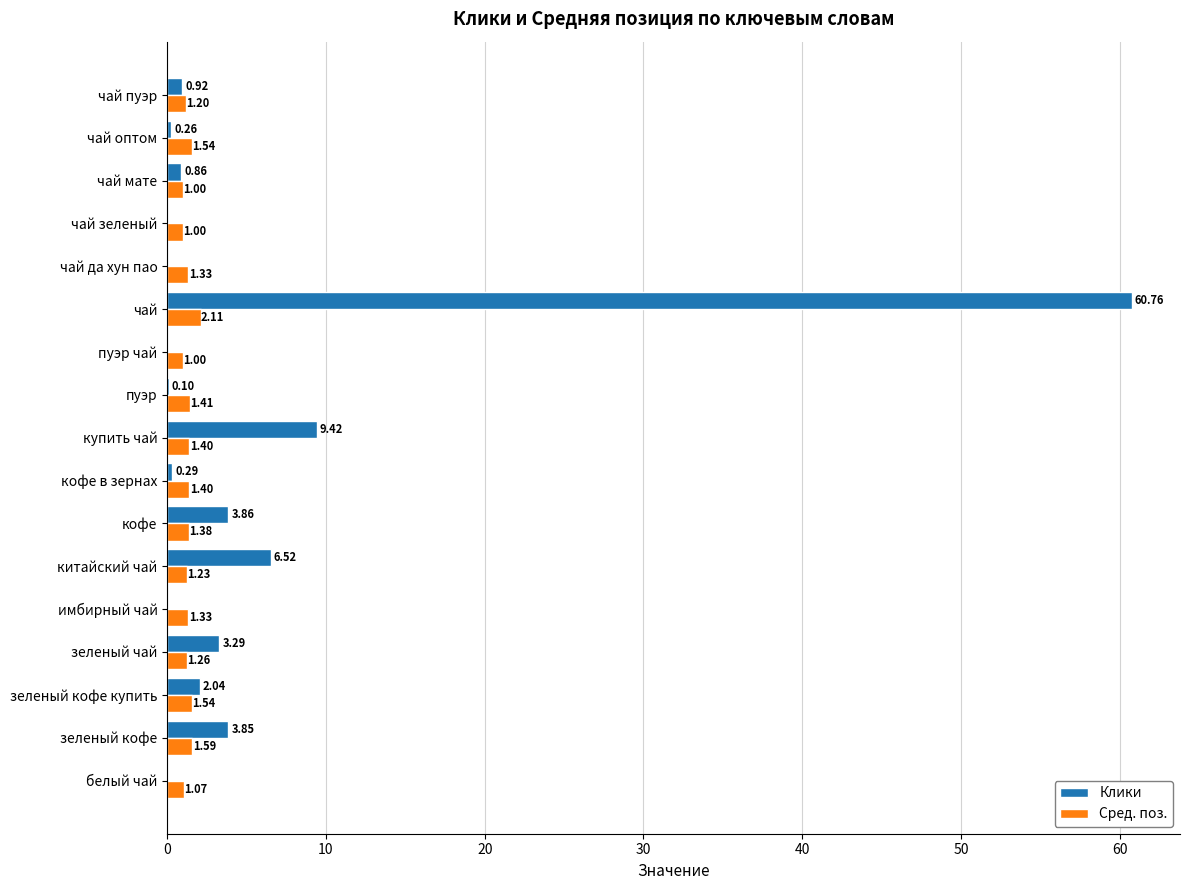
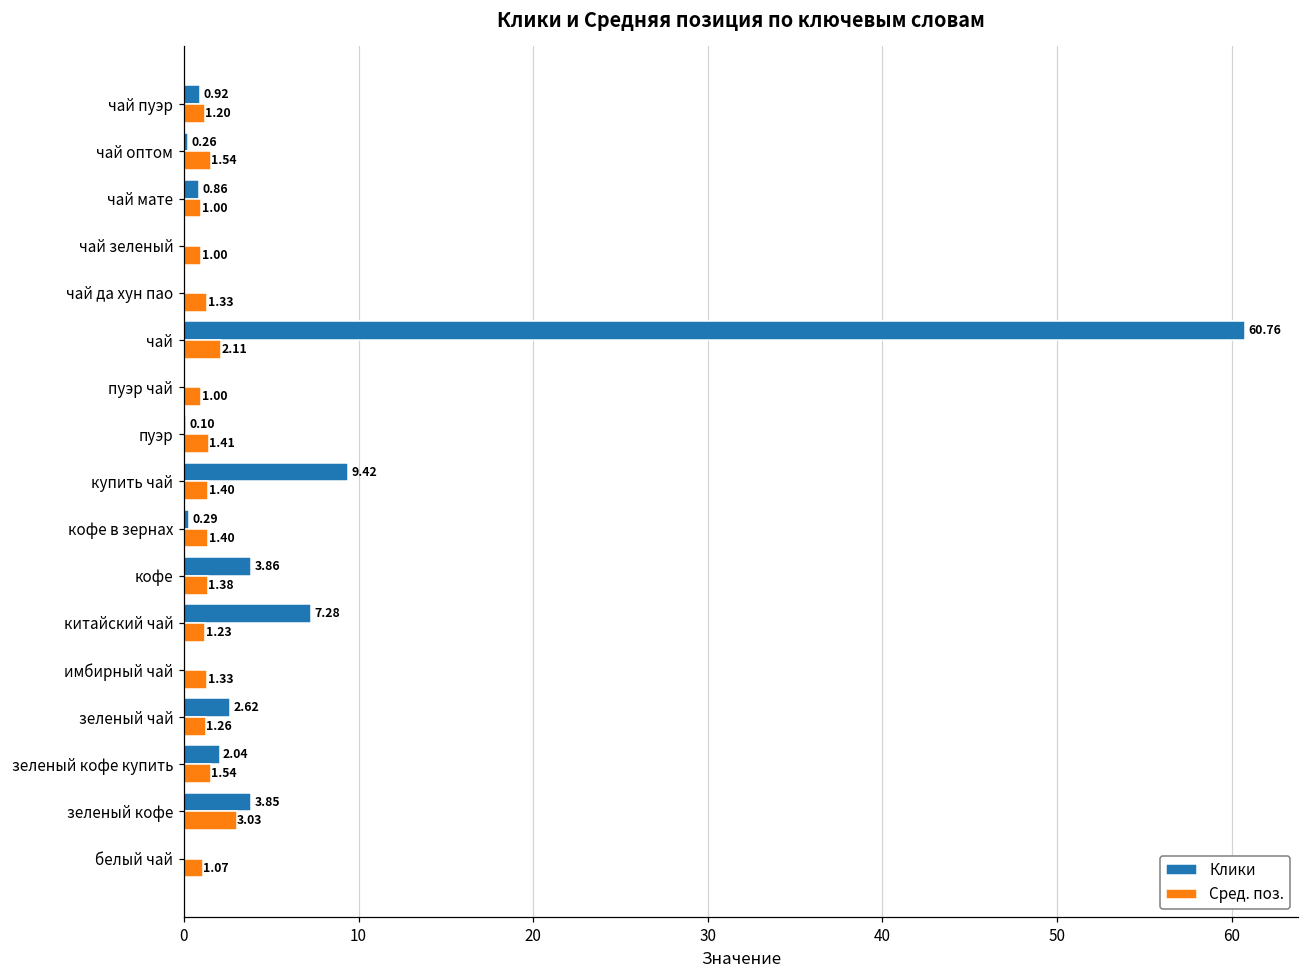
  {
    "Клики": {
      "чай пуэр": 0.92,
      "чай оптом": 0.26,
      "чай мате": 0.86,
      "чай": 60.76,
      "пуэр": 0.10,
      "купить чай": 9.42,
      "кофе в зернах": 0.29,
      "кофе": 3.86,
-     "китайский чай": 6.52,
-     "зеленый чай": 3.29,
+     "китайский чай": 7.28,
+     "зеленый чай": 2.62,
      "зеленый кофе купить": 2.04,
      "зеленый кофе": 3.85
    },
    "Сред. поз.": {
      "чай пуэр": 1.20,
      "чай оптом": 1.54,
      "чай мате": 1.00,
      "чай зеленый": 1.00,
      "чай да хун пао": 1.33,
      "чай": 2.11,
      "пуэр чай": 1.00,
      "пуэр": 1.41,
      "купить чай": 1.40,
      "кофе в зернах": 1.40,
      "кофе": 1.38,
      "китайский чай": 1.23,
      "имбирный чай": 1.33,
      "зеленый чай": 1.26,
      "зеленый кофе купить": 1.54,
-     "зеленый кофе": 1.59,
+     "зеленый кофе": 3.03,
      "белый чай": 1.07
    }
  }
